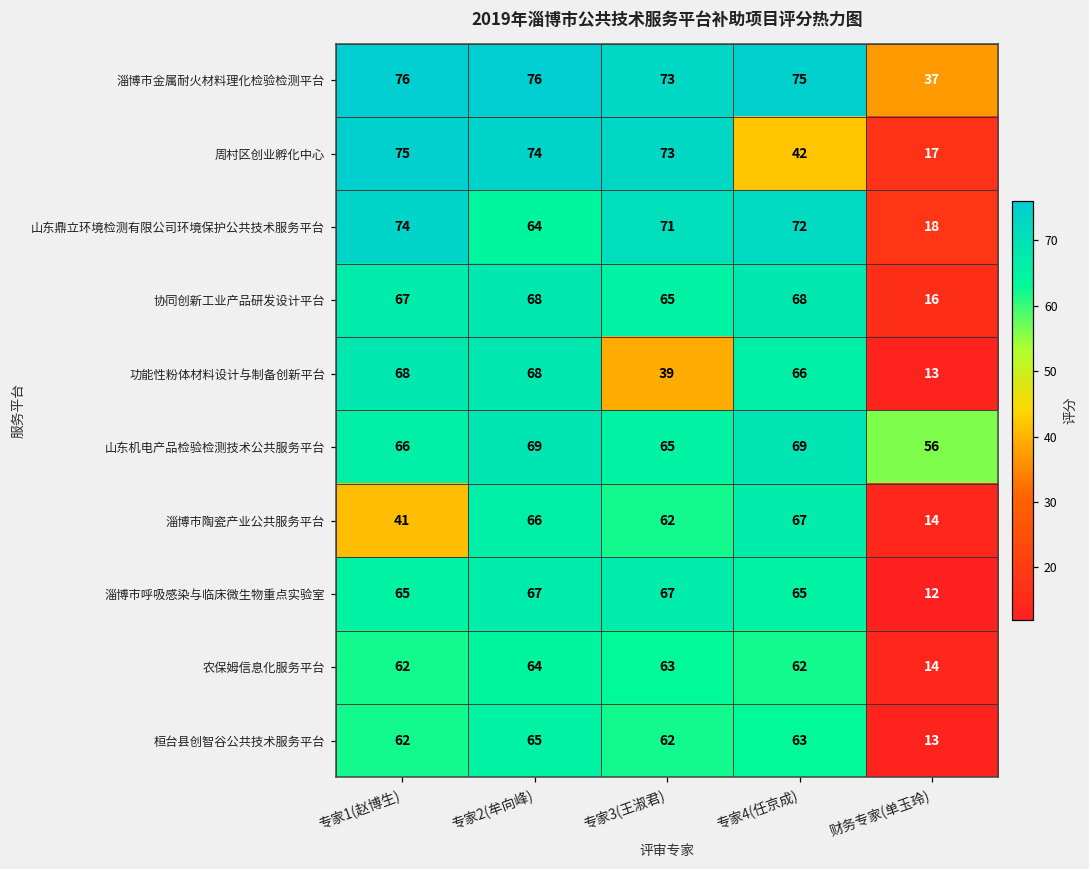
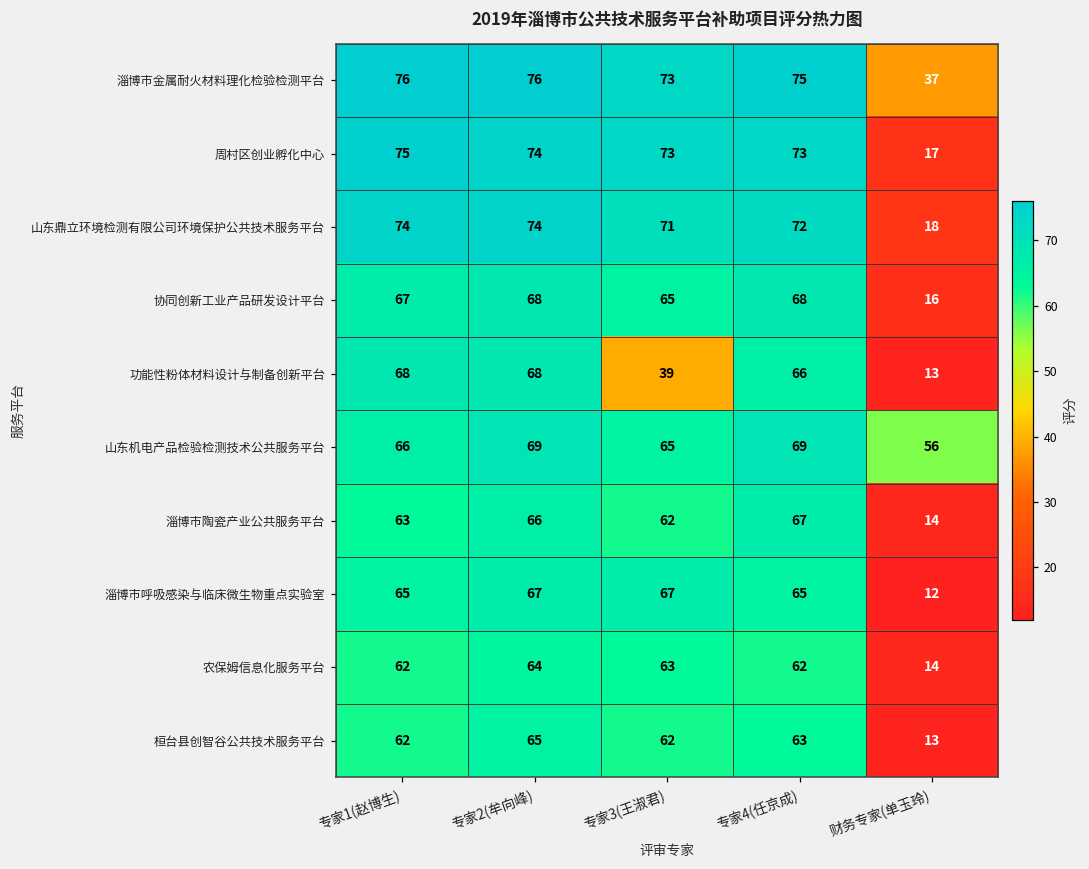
  {
    "淄博市金属耐火材料理化检验检测平台": {
      "专家1(赵博生)": 76,
      "专家2(牟向峰)": 76,
      "专家3(王淑君)": 73,
      "专家4(任京成)": 75,
      "财务专家(单玉玲)": 37
    },
    "周村区创业孵化中心": {
      "专家1(赵博生)": 75,
      "专家2(牟向峰)": 74,
      "专家3(王淑君)": 73,
-     "专家4(任京成)": 42,
+     "专家4(任京成)": 73,
      "财务专家(单玉玲)": 17
    },
    "山东鼎立环境检测有限公司环境保护公共技术服务平台": {
      "专家1(赵博生)": 74,
-     "专家2(牟向峰)": 64,
+     "专家2(牟向峰)": 74,
      "专家3(王淑君)": 71,
      "专家4(任京成)": 72,
      "财务专家(单玉玲)": 18
    },
    "协同创新工业产品研发设计平台": {
      "专家1(赵博生)": 67,
      "专家2(牟向峰)": 68,
      "专家3(王淑君)": 65,
      "专家4(任京成)": 68,
      "财务专家(单玉玲)": 16
    },
    "功能性粉体材料设计与制备创新平台": {
      "专家1(赵博生)": 68,
      "专家2(牟向峰)": 68,
      "专家3(王淑君)": 39,
      "专家4(任京成)": 66,
      "财务专家(单玉玲)": 13
    },
    "山东机电产品检验检测技术公共服务平台": {
      "专家1(赵博生)": 66,
      "专家2(牟向峰)": 69,
      "专家3(王淑君)": 65,
      "专家4(任京成)": 69,
      "财务专家(单玉玲)": 56
    },
    "淄博市陶瓷产业公共服务平台": {
-     "专家1(赵博生)": 41,
+     "专家1(赵博生)": 63,
      "专家2(牟向峰)": 66,
      "专家3(王淑君)": 62,
      "专家4(任京成)": 67,
      "财务专家(单玉玲)": 14
    },
    "淄博市呼吸感染与临床微生物重点实验室": {
      "专家1(赵博生)": 65,
      "专家2(牟向峰)": 67,
      "专家3(王淑君)": 67,
      "专家4(任京成)": 65,
      "财务专家(单玉玲)": 12
    },
    "农保姆信息化服务平台": {
      "专家1(赵博生)": 62,
      "专家2(牟向峰)": 64,
      "专家3(王淑君)": 63,
      "专家4(任京成)": 62,
      "财务专家(单玉玲)": 14
    },
    "桓台县创智谷公共技术服务平台": {
      "专家1(赵博生)": 62,
      "专家2(牟向峰)": 65,
      "专家3(王淑君)": 62,
      "专家4(任京成)": 63,
      "财务专家(单玉玲)": 13
    }
  }
